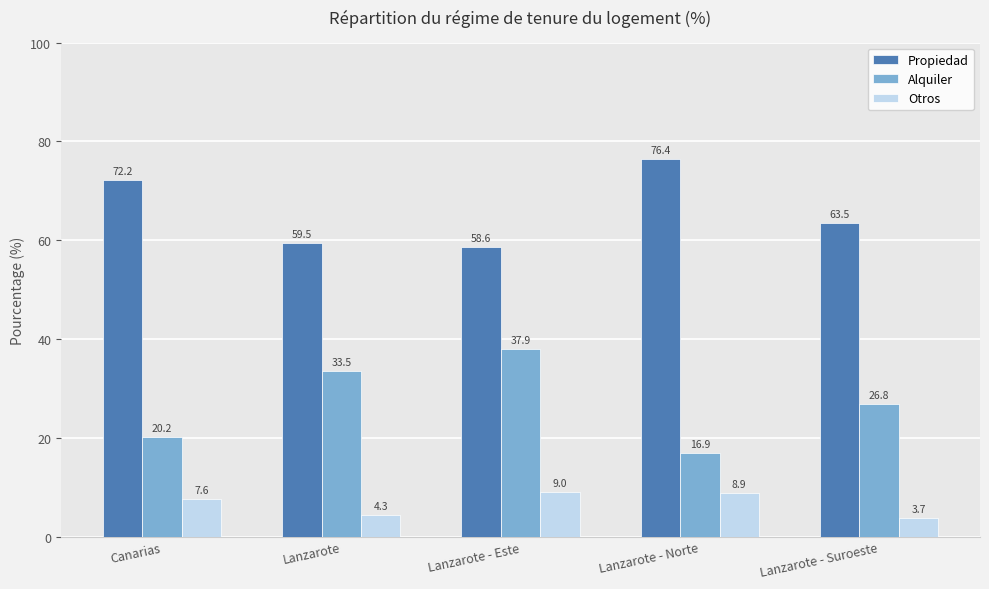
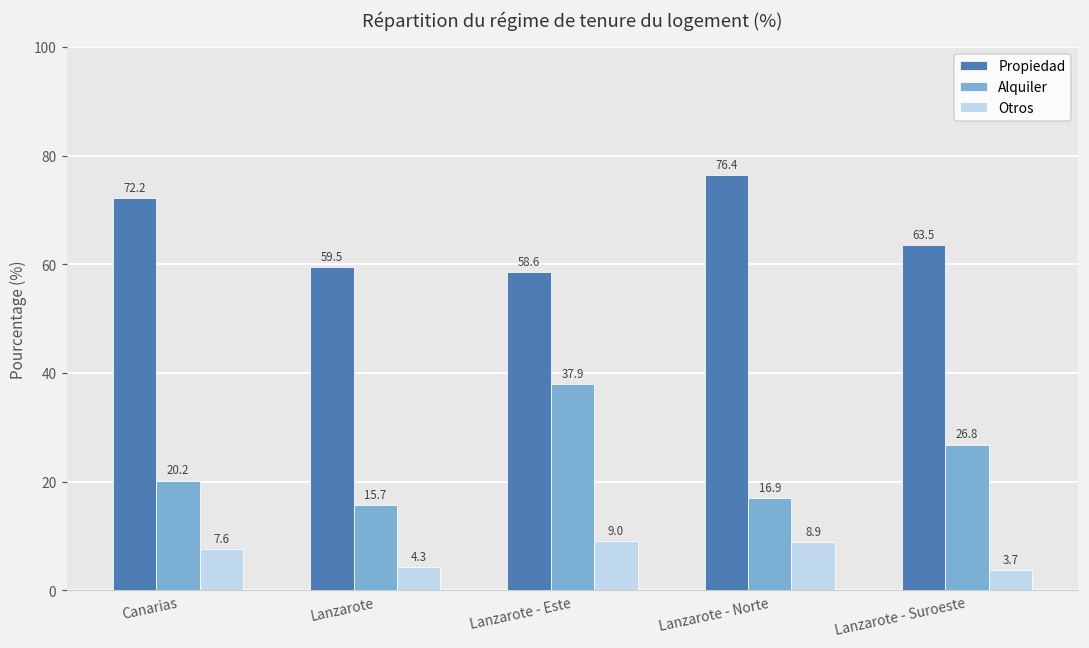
  {
    "Propiedad": {
      "Canarias": 72.2,
      "Lanzarote": 59.5,
      "Lanzarote - Este": 58.6,
      "Lanzarote - Norte": 76.4,
      "Lanzarote - Suroeste": 63.5
    },
    "Alquiler": {
      "Canarias": 20.2,
-     "Lanzarote": 33.5,
+     "Lanzarote": 15.7,
      "Lanzarote - Este": 37.9,
      "Lanzarote - Norte": 16.9,
      "Lanzarote - Suroeste": 26.8
    },
    "Otros": {
      "Canarias": 7.6,
      "Lanzarote": 4.3,
      "Lanzarote - Este": 9.0,
      "Lanzarote - Norte": 8.9,
      "Lanzarote - Suroeste": 3.7
    }
  }
